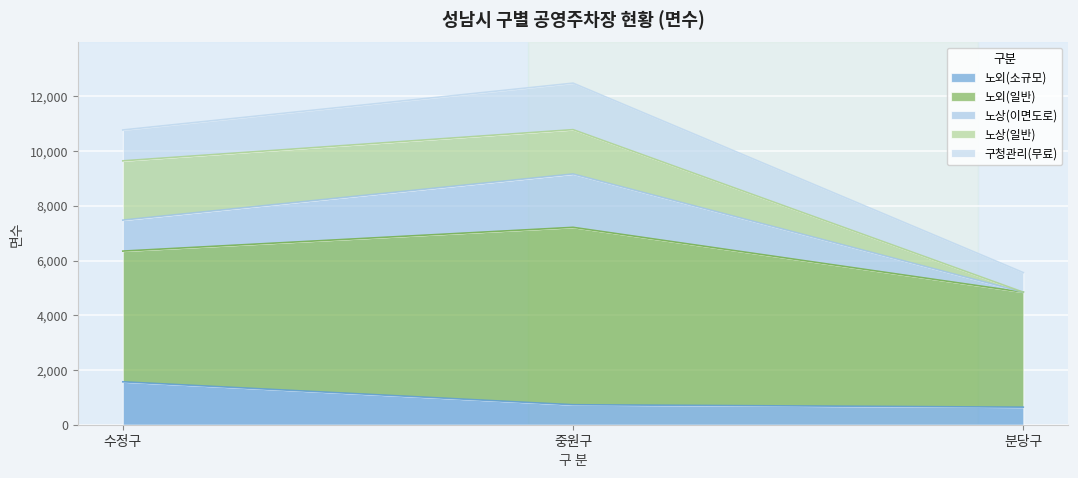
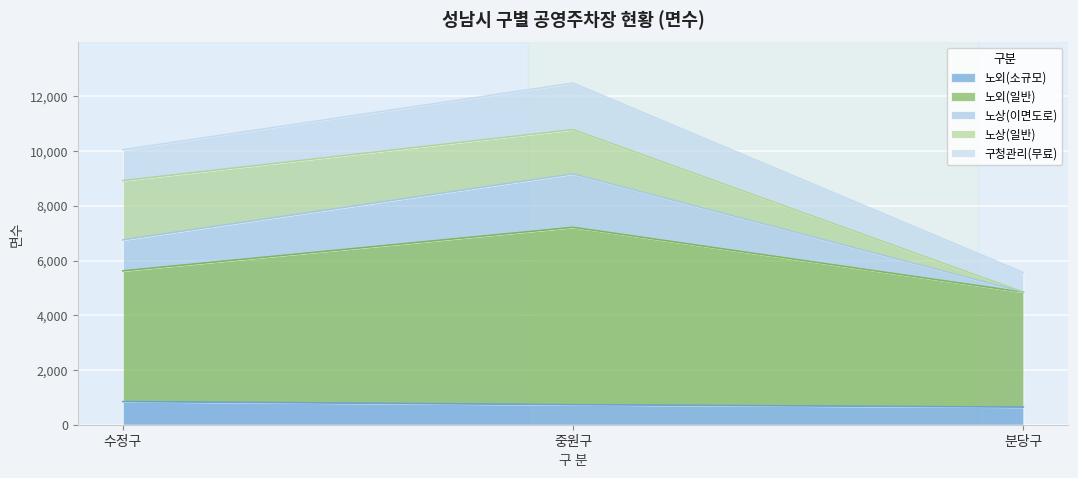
  {
    "노외(소규모)": {
-     "수정구": "1,600",
+     "수정구": "800",
      "중원구": "700",
      "분당구": "600"
    },
    "노외(일반)": {
      "수정구": "4,800",
      "중원구": "6,500"
    },
    "노상(일반)": {
      "수정구": "2,200",
      "중원구": "1,600"
    }
  }
